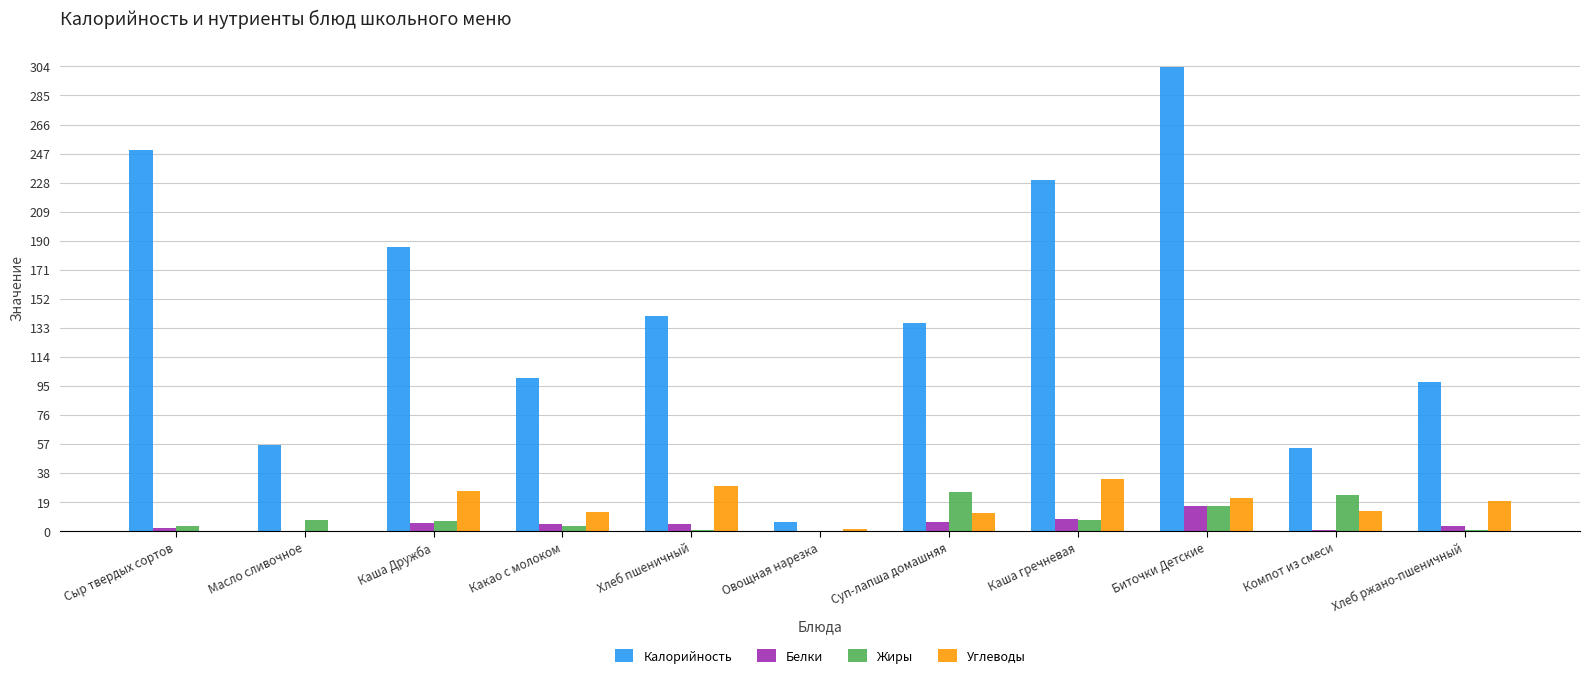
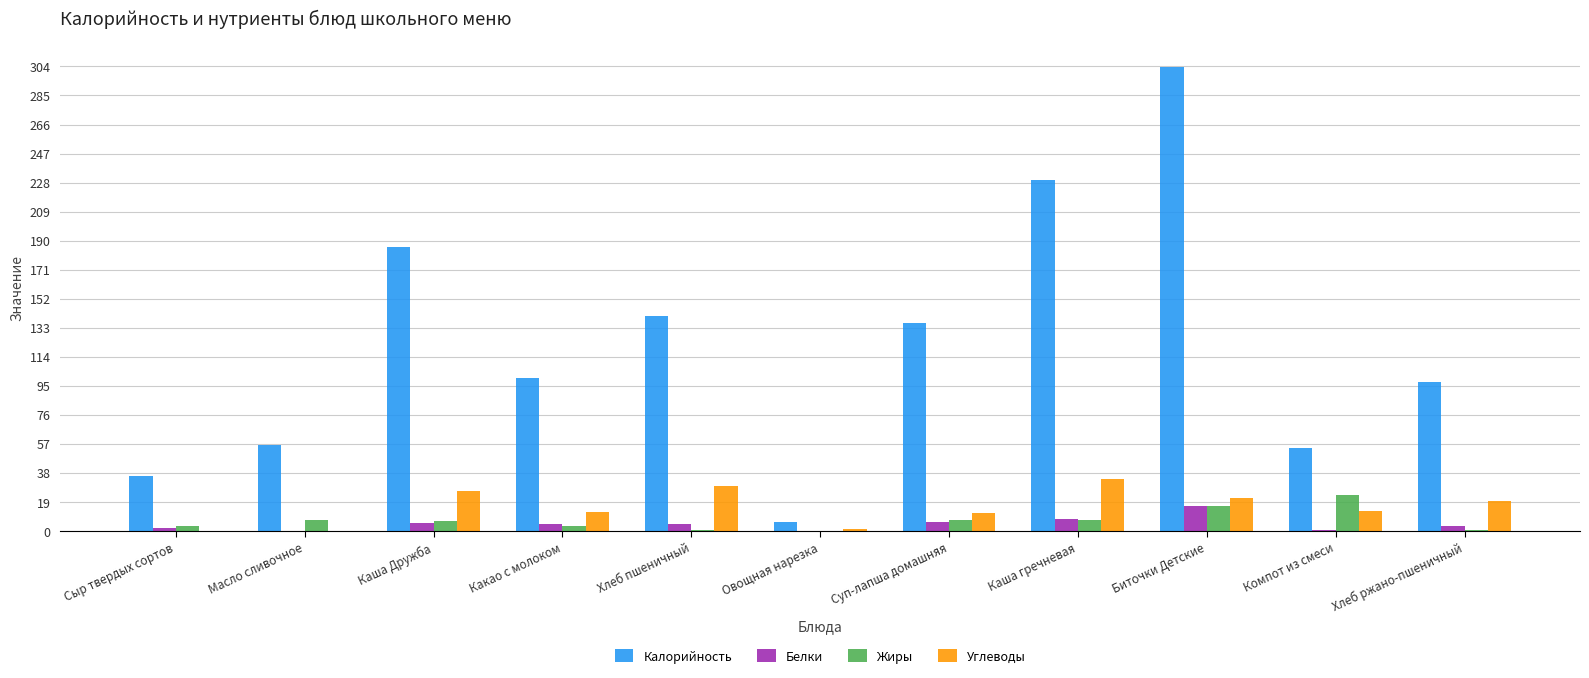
  {
    "Калорийность": {
-     "Сыр твердых сортов": 249,
+     "Сыр твердых сортов": 36,
      "Масло сливочное": 56,
      "Каша Дружба": 186,
      "Какао с молоком": 100,
      "Хлеб пшеничный": 141,
      "Овощная нарезка": 6,
      "Суп-лапша домашняя": 136,
      "Каша гречневая": 229,
      "Биточки Детские": 303,
      "Компот из смеси": 55,
      "Хлеб ржано-пшеничный": 98
    },
    "Белки": {
      "Сыр твердых сортов": 2,
      "Каша Дружба": 6,
      "Какао с молоком": 5,
      "Хлеб пшеничный": 5,
      "Суп-лапша домашняя": 6,
      "Каша гречневая": 8,
      "Биточки Детские": 17,
      "Хлеб ржано-пшеничный": 3
    },
    "Жиры": {
      "Сыр твердых сортов": 3,
      "Масло сливочное": 7,
      "Каша Дружба": 7,
      "Какао с молоком": 4,
      "Овощная нарезка": 0,
-     "Суп-лапша домашняя": 26,
+     "Суп-лапша домашняя": 7,
      "Каша гречневая": 7,
      "Биточки Детские": 17,
      "Компот из смеси": 24
    },
    "Углеводы": {
      "Сыр твердых сортов": 0,
      "Каша Дружба": 26,
      "Какао с молоком": 13,
      "Хлеб пшеничный": 30,
      "Суп-лапша домашняя": 12,
      "Каша гречневая": 34,
      "Биточки Детские": 22,
      "Компот из смеси": 13,
      "Хлеб ржано-пшеничный": 20
    }
  }
